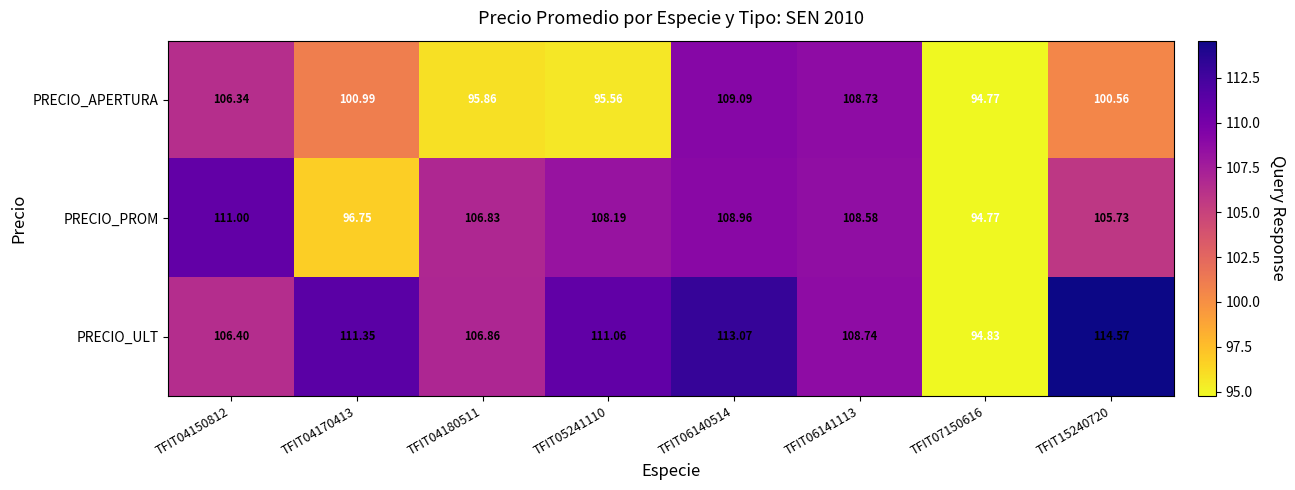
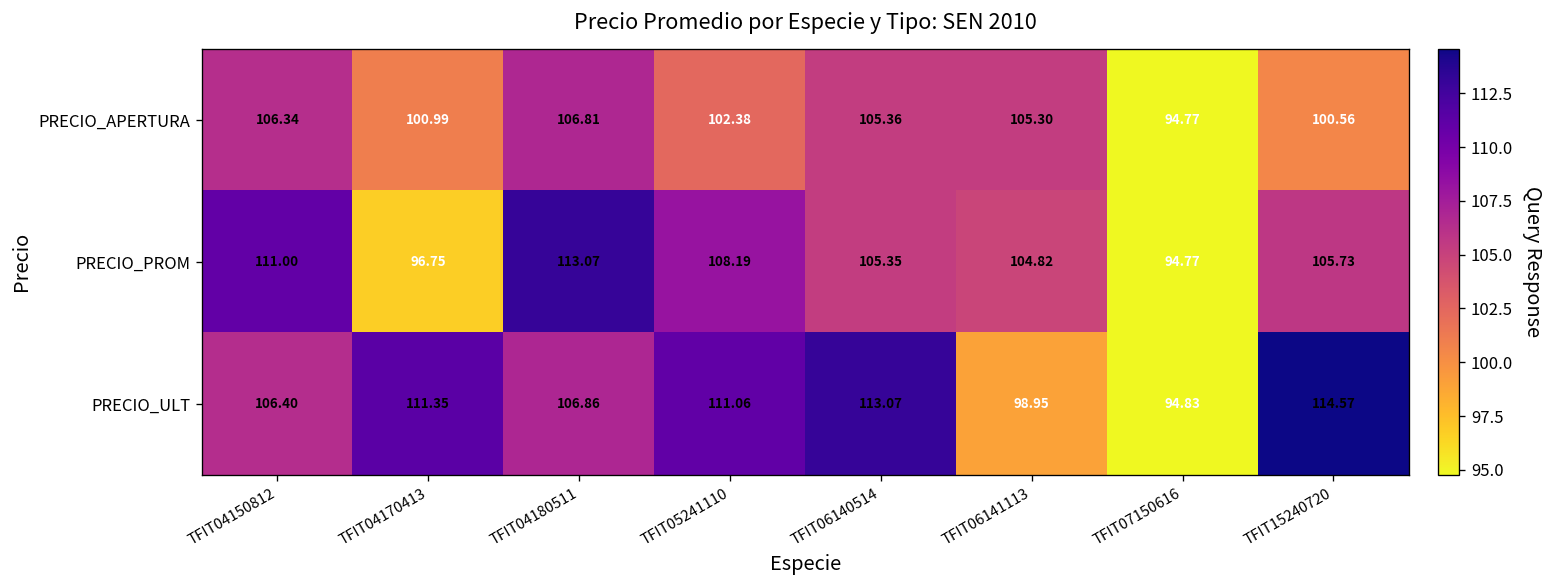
  {
    "PRECIO_APERTURA": {
      "TFIT04150812": 106.34,
      "TFIT04170413": 100.99,
-     "TFIT04180511": 95.86,
-     "TFIT05241110": 95.56,
-     "TFIT06140514": 109.09,
-     "TFIT06141113": 108.73,
+     "TFIT04180511": 106.81,
+     "TFIT05241110": 102.38,
+     "TFIT06140514": 105.36,
+     "TFIT06141113": 105.30,
      "TFIT07150616": 94.77,
      "TFIT15240720": 100.56
    },
    "PRECIO_PROM": {
      "TFIT04150812": 111.00,
      "TFIT04170413": 96.75,
-     "TFIT04180511": 106.83,
+     "TFIT04180511": 113.07,
      "TFIT05241110": 108.19,
-     "TFIT06140514": 108.96,
-     "TFIT06141113": 108.58,
+     "TFIT06140514": 105.35,
+     "TFIT06141113": 104.82,
      "TFIT07150616": 94.77,
      "TFIT15240720": 105.73
    },
    "PRECIO_ULT": {
      "TFIT04150812": 106.40,
      "TFIT04170413": 111.35,
      "TFIT04180511": 106.86,
      "TFIT05241110": 111.06,
      "TFIT06140514": 113.07,
-     "TFIT06141113": 108.74,
+     "TFIT06141113": 98.95,
      "TFIT07150616": 94.83,
      "TFIT15240720": 114.57
    }
  }
